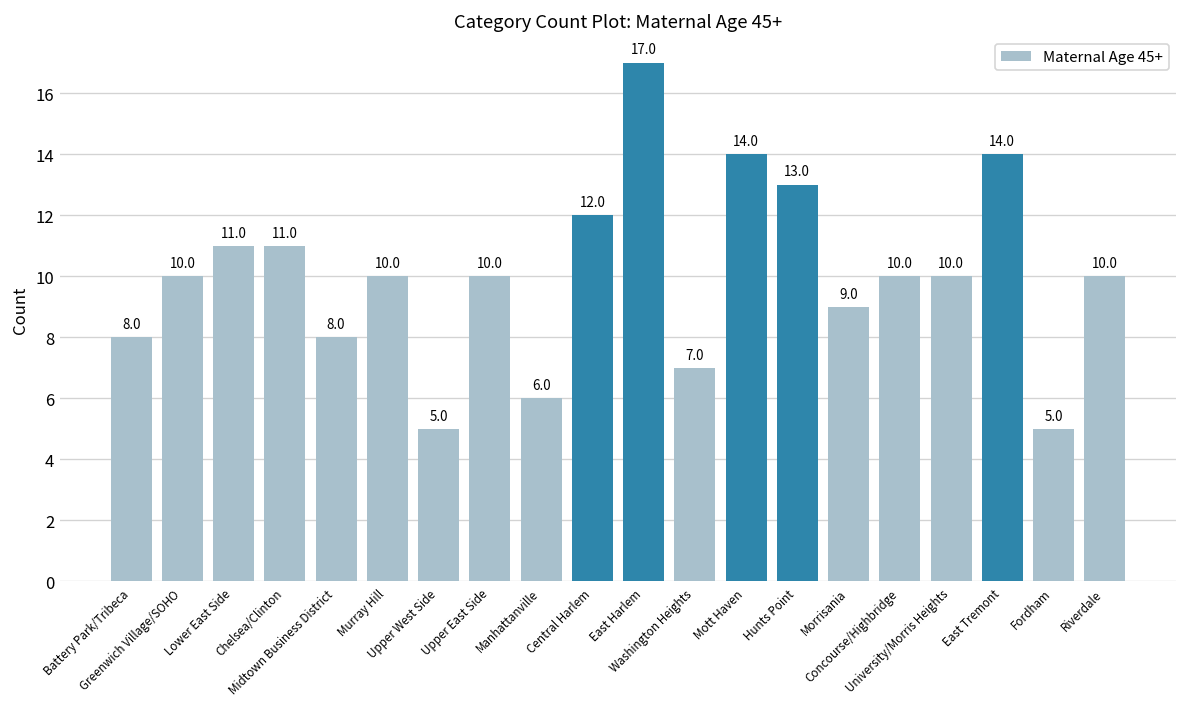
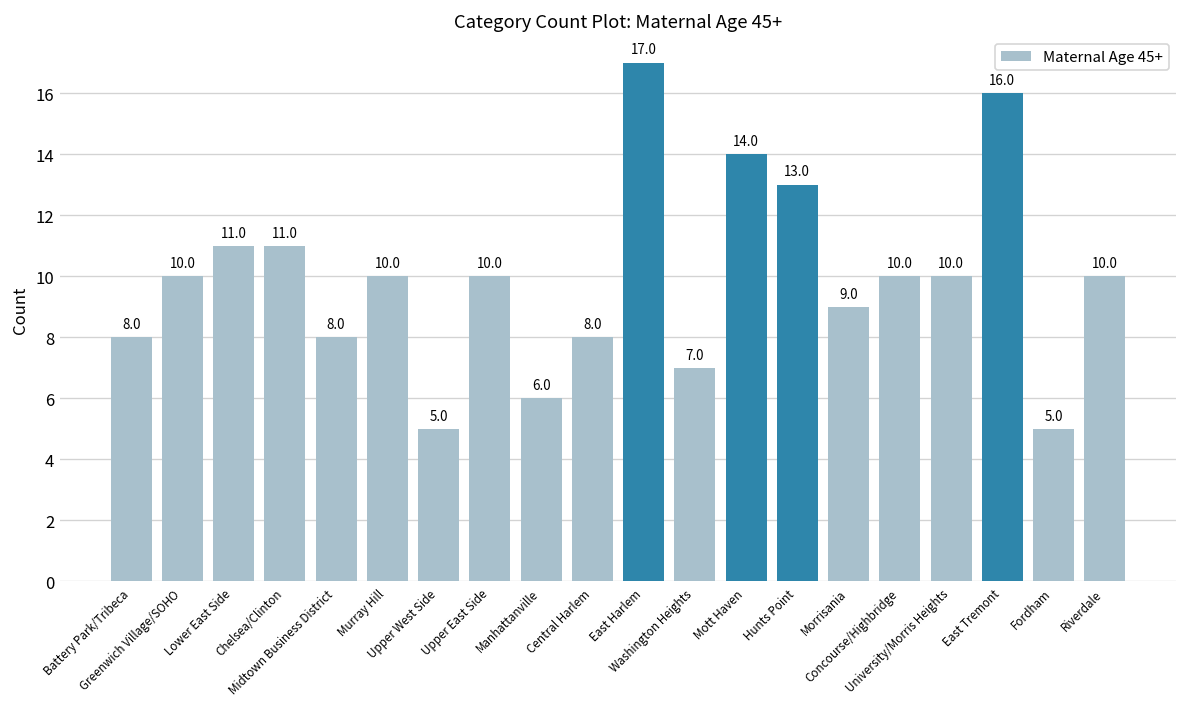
  {
    "Battery Park/Tribeca": 8.0,
    "Greenwich Village/SOHO": 10.0,
    "Lower East Side": 11.0,
    "Chelsea/Clinton": 11.0,
    "Midtown Business District": 8.0,
    "Murray Hill": 10.0,
    "Upper West Side": 5.0,
    "Upper East Side": 10.0,
    "Manhattanville": 6.0,
-   "Central Harlem": 12.0,
+   "Central Harlem": 8.0,
    "East Harlem": 17.0,
    "Washington Heights": 7.0,
    "Mott Haven": 14.0,
    "Hunts Point": 13.0,
    "Morrisania": 9.0,
    "Concourse/Highbridge": 10.0,
    "University/Morris Heights": 10.0,
-   "East Tremont": 14.0,
+   "East Tremont": 16.0,
    "Fordham": 5.0,
    "Riverdale": 10.0
  }
